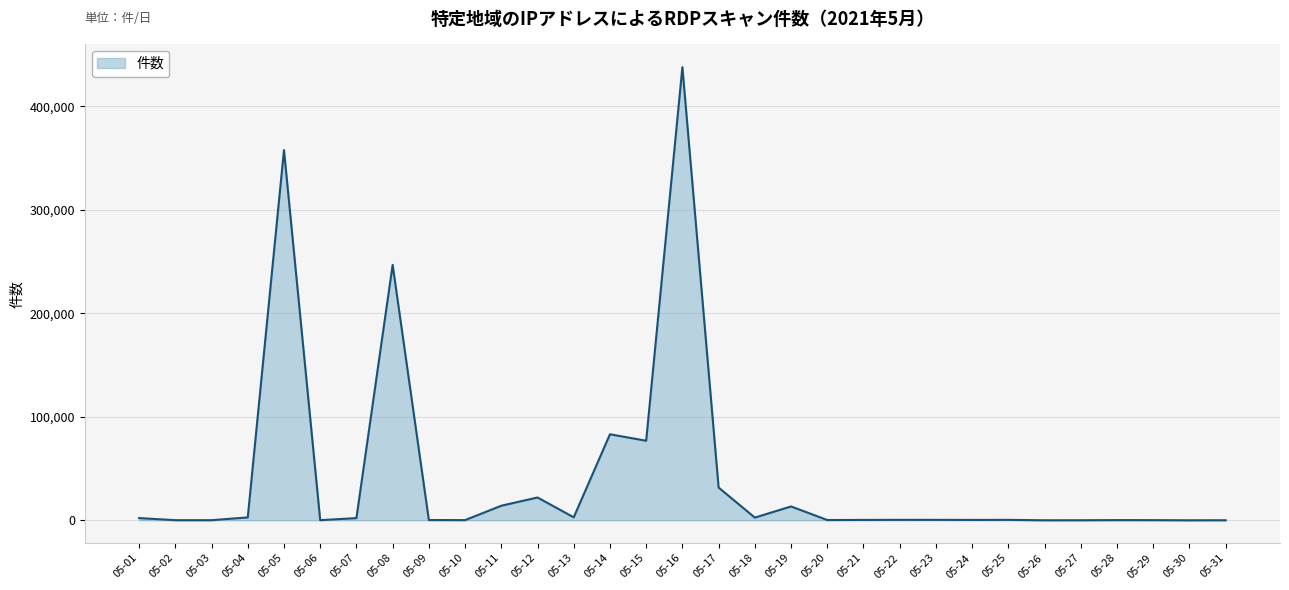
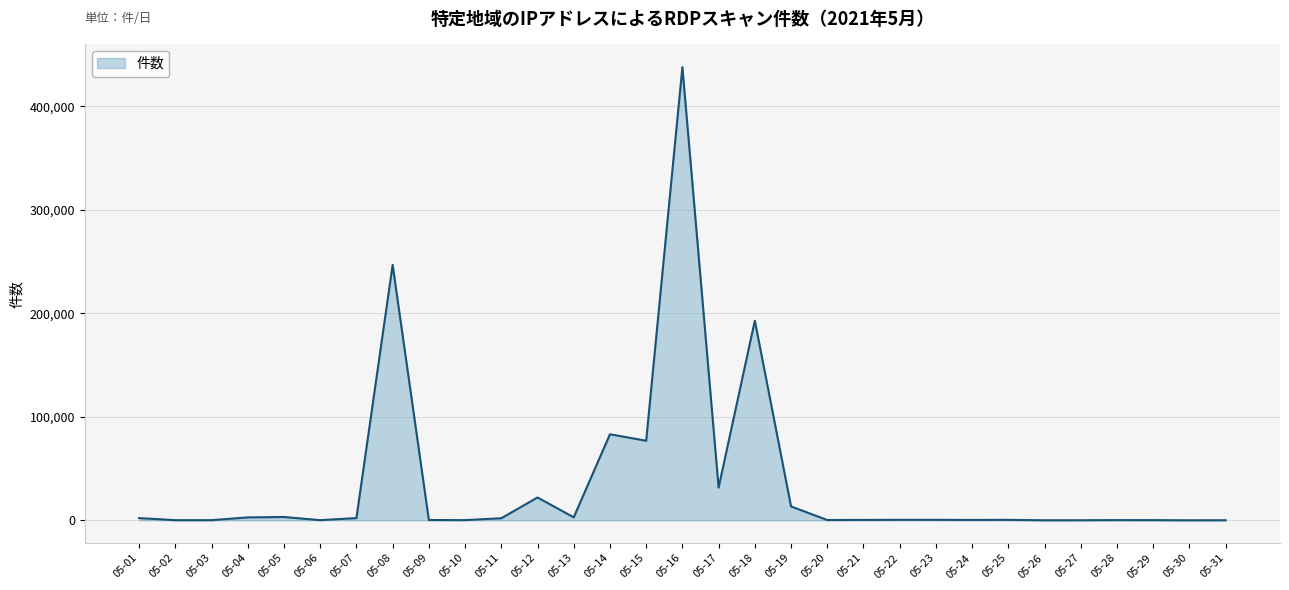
  {
    "05-01": "2,000",
    "05-02": "0",
    "05-03": "0",
    "05-04": "3,000",
-   "05-05": "358,000",
+   "05-05": "3,000",
    "05-06": "0",
    "05-07": "2,000",
    "05-08": "247,000",
    "05-09": "0",
    "05-10": "0",
-   "05-11": "14,000",
+   "05-11": "2,000",
    "05-12": "22,000",
    "05-13": "3,000",
    "05-14": "83,000",
    "05-15": "77,000",
    "05-16": "438,000",
    "05-17": "32,000",
-   "05-18": "3,000",
+   "05-18": "193,000",
    "05-19": "13,000",
    "05-20": "0",
    "05-21": "0",
    "05-22": "0",
    "05-23": "0",
    "05-24": "0",
    "05-25": "0",
    "05-26": "0",
    "05-27": "0",
    "05-28": "0",
    "05-29": "0",
    "05-30": "0",
    "05-31": "0"
  }
